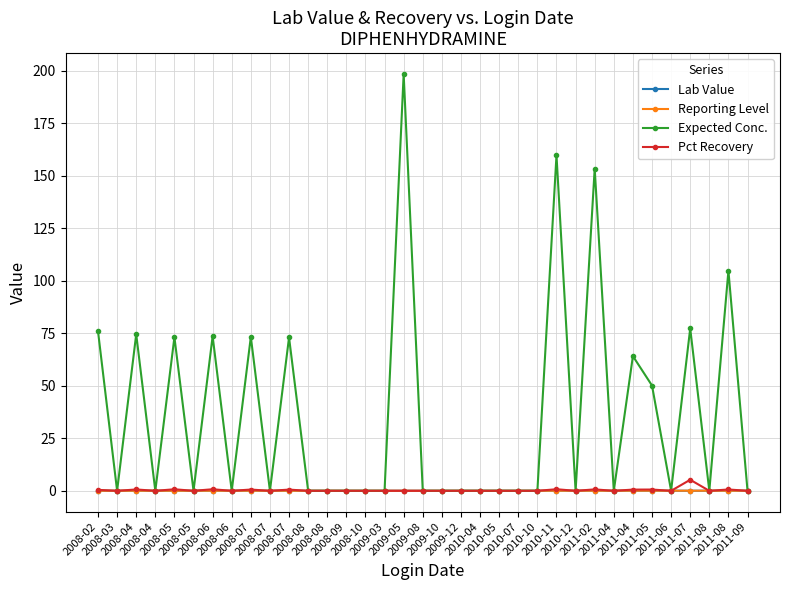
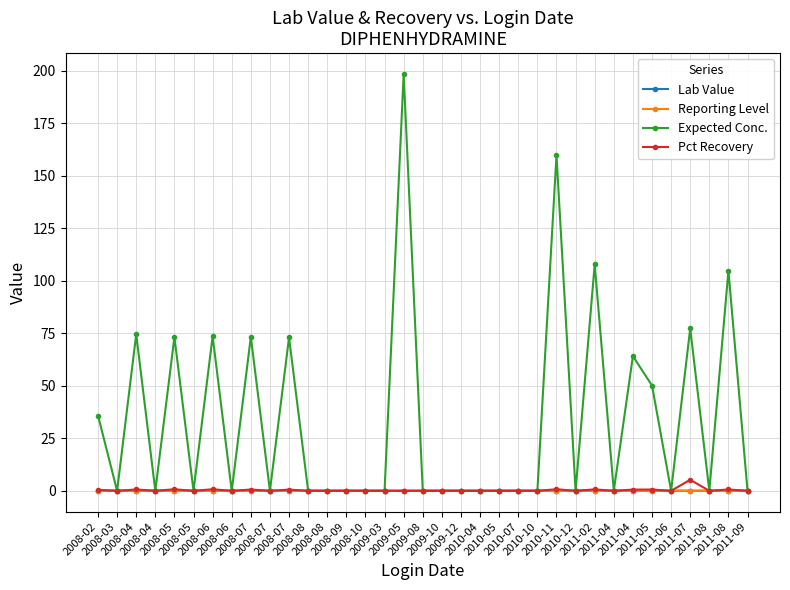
  {
    "Reporting Level": {
      "2011-07": 0
    },
    "Expected Conc.": {
-     "2008-02": 76,
+     "2008-02": 36,
      "2009-05": 198,
      "2010-11": 160,
-     "2011-02": 153,
+     "2011-02": 108,
      "2011-05": 50,
      "2011-07": 77
    },
    "Pct Recovery": {
      "2011-07": 5
    }
  }
